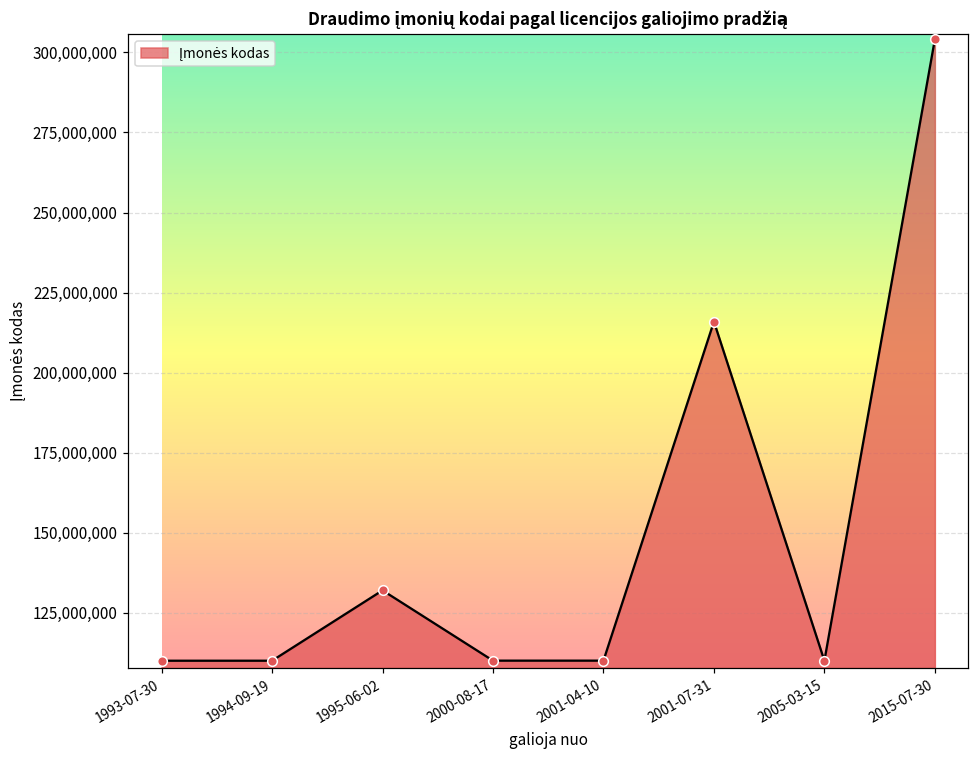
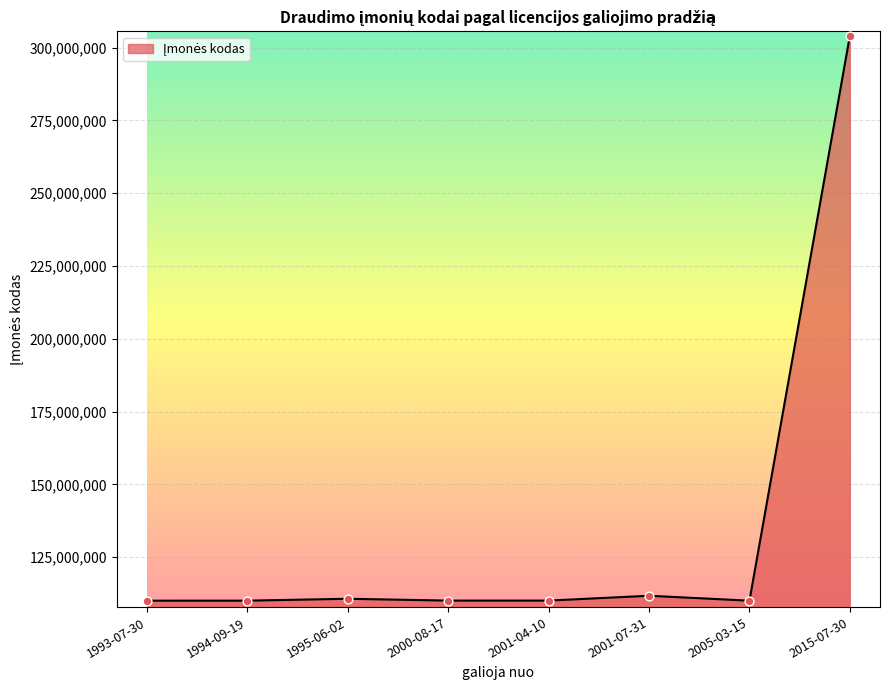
  {
    "1993-07-30": "110,000,000",
    "1994-09-19": "110,000,000",
-   "1995-06-02": "132,000,000",
+   "1995-06-02": "111,000,000",
    "2000-08-17": "110,000,000",
    "2001-04-10": "110,000,000",
-   "2001-07-31": "216,000,000",
+   "2001-07-31": "112,000,000",
    "2005-03-15": "110,000,000",
    "2015-07-30": "304,000,000"
  }
